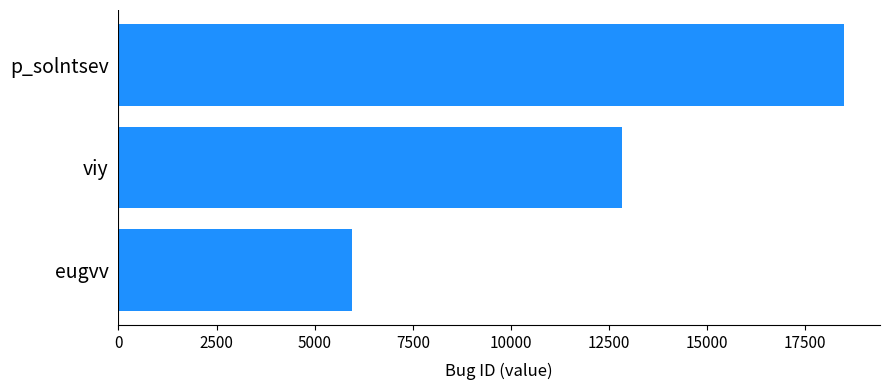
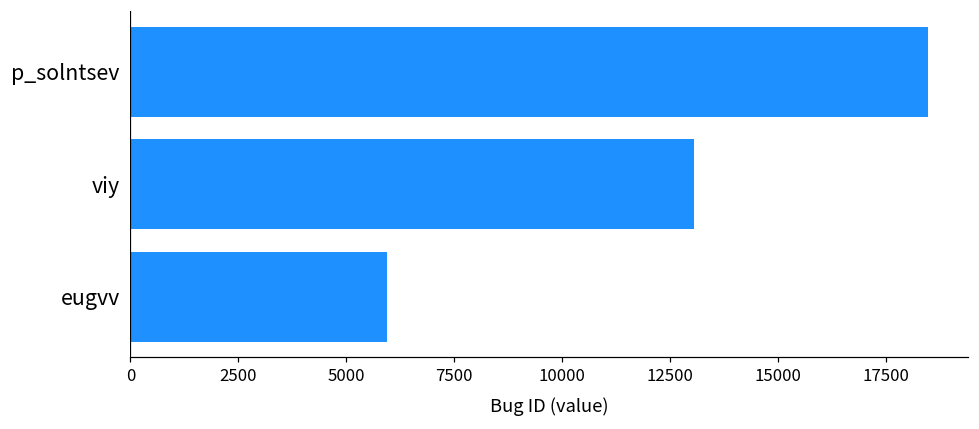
  {
    "p_solntsev": 18500,
-   "viy": 12800,
+   "viy": 13100,
    "eugvv": 5900
  }
